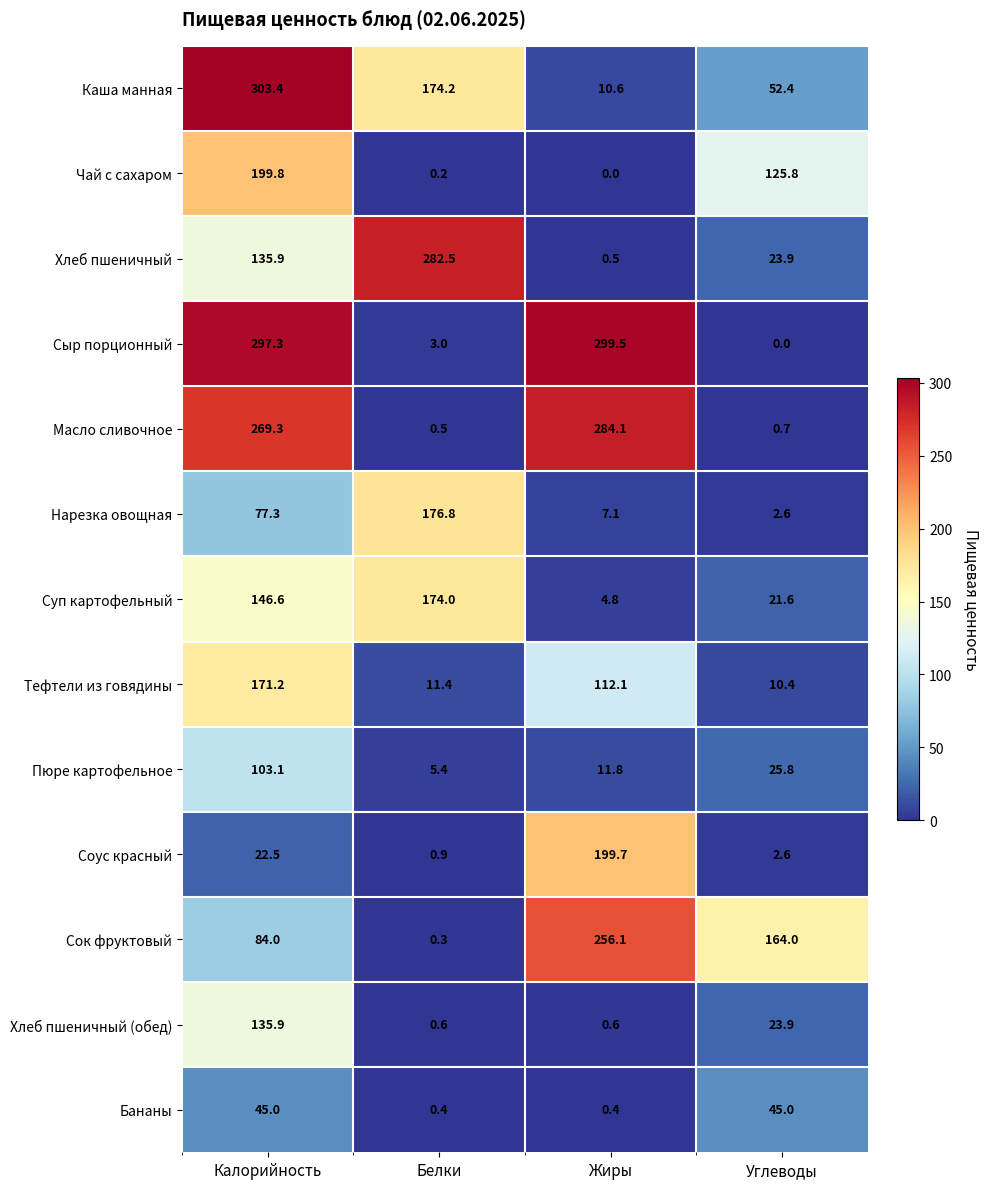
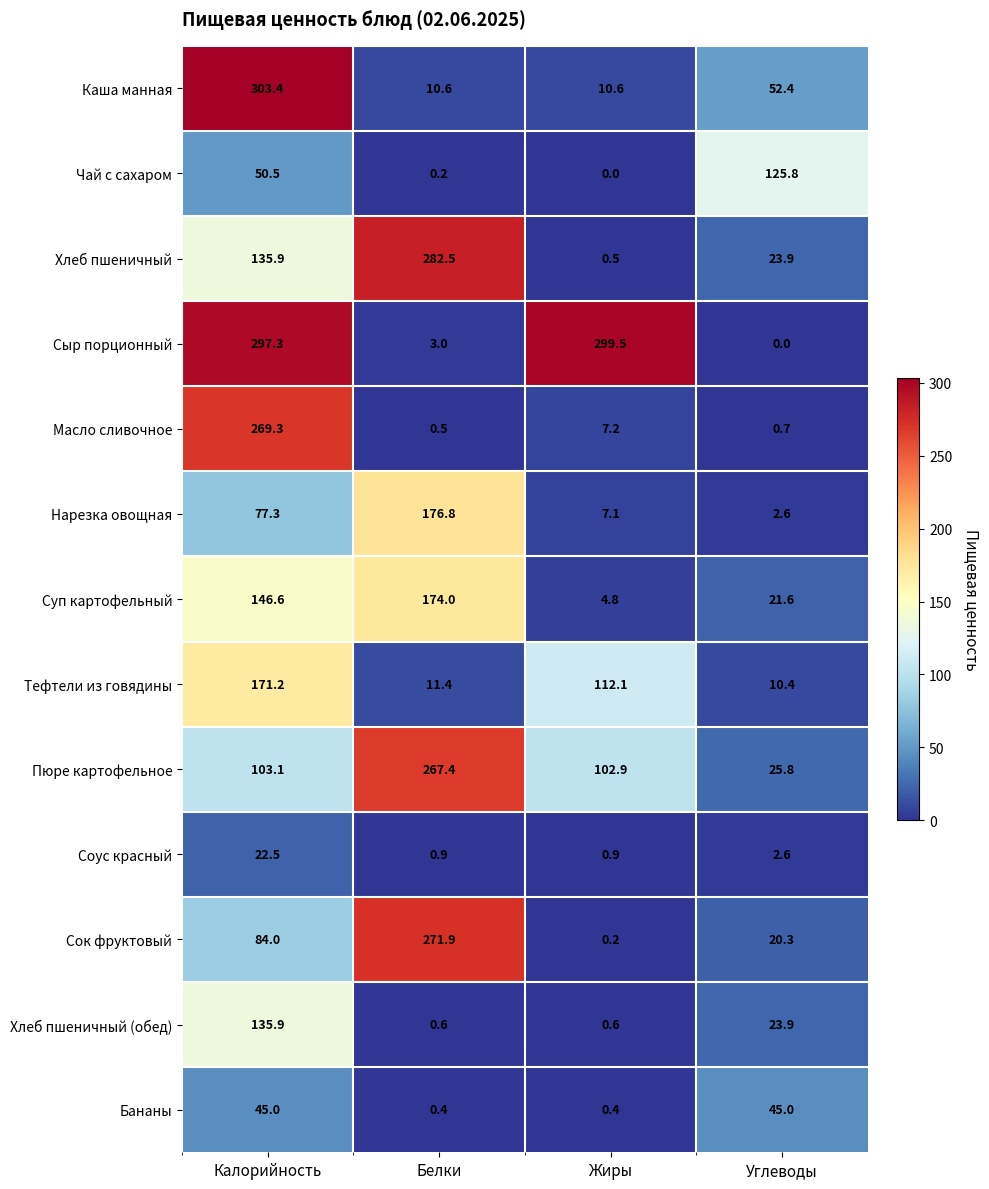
  {
    "Каша манная": {
      "Калорийность": 303.4,
-     "Белки": 174.2,
+     "Белки": 10.6,
      "Жиры": 10.6,
      "Углеводы": 52.4
    },
    "Чай с сахаром": {
-     "Калорийность": 199.8,
+     "Калорийность": 50.5,
      "Белки": 0.2,
      "Жиры": 0.0,
      "Углеводы": 125.8
    },
    "Хлеб пшеничный": {
      "Калорийность": 135.9,
      "Белки": 282.5,
      "Жиры": 0.5,
      "Углеводы": 23.9
    },
    "Сыр порционный": {
      "Калорийность": 297.3,
      "Белки": 3.0,
      "Жиры": 299.5,
      "Углеводы": 0.0
    },
    "Масло сливочное": {
      "Калорийность": 269.3,
      "Белки": 0.5,
-     "Жиры": 284.1,
+     "Жиры": 7.2,
      "Углеводы": 0.7
    },
    "Нарезка овощная": {
      "Калорийность": 77.3,
      "Белки": 176.8,
      "Жиры": 7.1,
      "Углеводы": 2.6
    },
    "Суп картофельный": {
      "Калорийность": 146.6,
      "Белки": 174.0,
      "Жиры": 4.8,
      "Углеводы": 21.6
    },
    "Тефтели из говядины": {
      "Калорийность": 171.2,
      "Белки": 11.4,
      "Жиры": 112.1,
      "Углеводы": 10.4
    },
    "Пюре картофельное": {
      "Калорийность": 103.1,
-     "Белки": 5.4,
-     "Жиры": 11.8,
+     "Белки": 267.4,
+     "Жиры": 102.9,
      "Углеводы": 25.8
    },
    "Соус красный": {
      "Калорийность": 22.5,
      "Белки": 0.9,
-     "Жиры": 199.7,
+     "Жиры": 0.9,
      "Углеводы": 2.6
    },
    "Сок фруктовый": {
      "Калорийность": 84.0,
-     "Белки": 0.3,
-     "Жиры": 256.1,
-     "Углеводы": 164.0
+     "Белки": 271.9,
+     "Жиры": 0.2,
+     "Углеводы": 20.3
    },
    "Хлеб пшеничный (обед)": {
      "Калорийность": 135.9,
      "Белки": 0.6,
      "Жиры": 0.6,
      "Углеводы": 23.9
    },
    "Бананы": {
      "Калорийность": 45.0,
      "Белки": 0.4,
      "Жиры": 0.4,
      "Углеводы": 45.0
    }
  }
